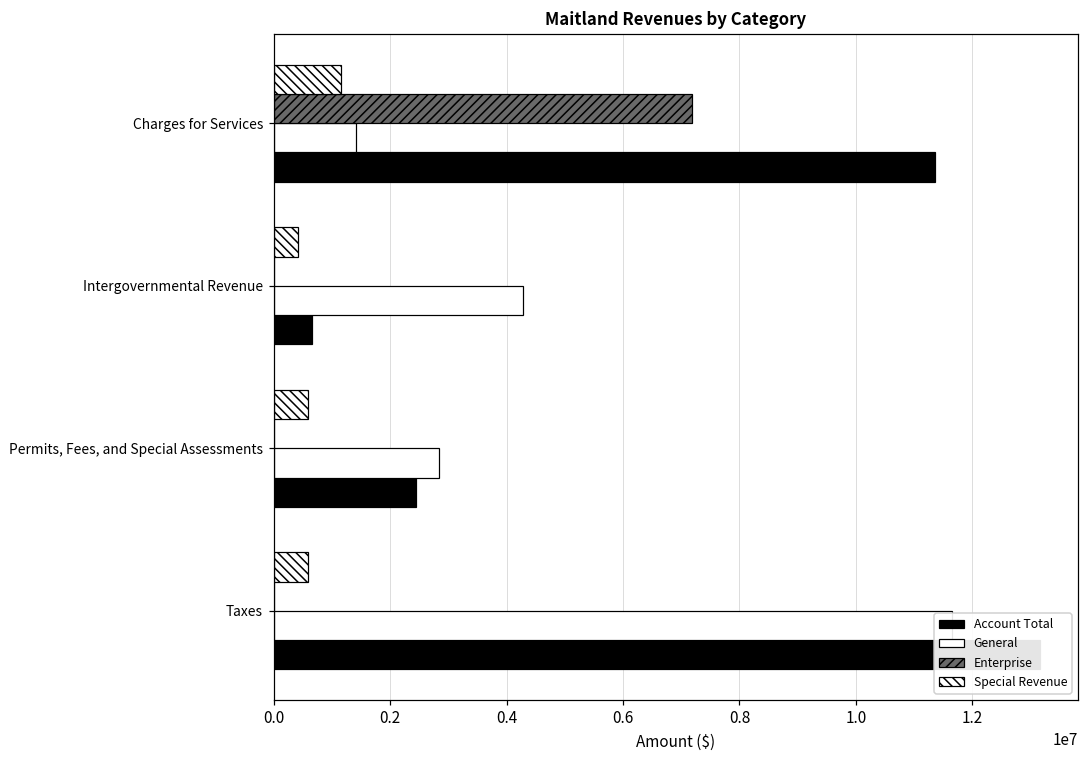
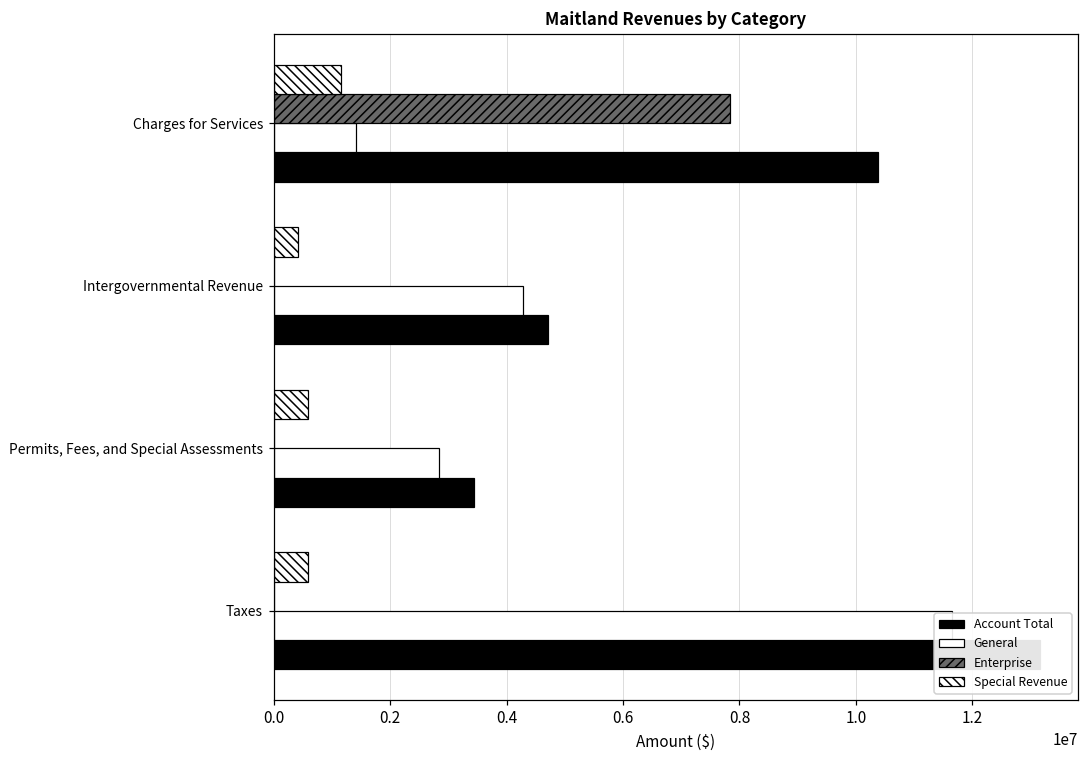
  {
    "Account Total": {
-     "Charges for Services": 11400000,
-     "Intergovernmental Revenue": 700000,
-     "Permits, Fees, and Special Assessments": 2400000
+     "Charges for Services": 10400000,
+     "Intergovernmental Revenue": 4700000,
+     "Permits, Fees, and Special Assessments": 3400000
    },
    "Enterprise": {
-     "Charges for Services": 7200000,
+     "Charges for Services": 7800000,
      "Intergovernmental Revenue": 0,
      "Permits, Fees, and Special Assessments": 0,
      "Taxes": 0
    }
  }
